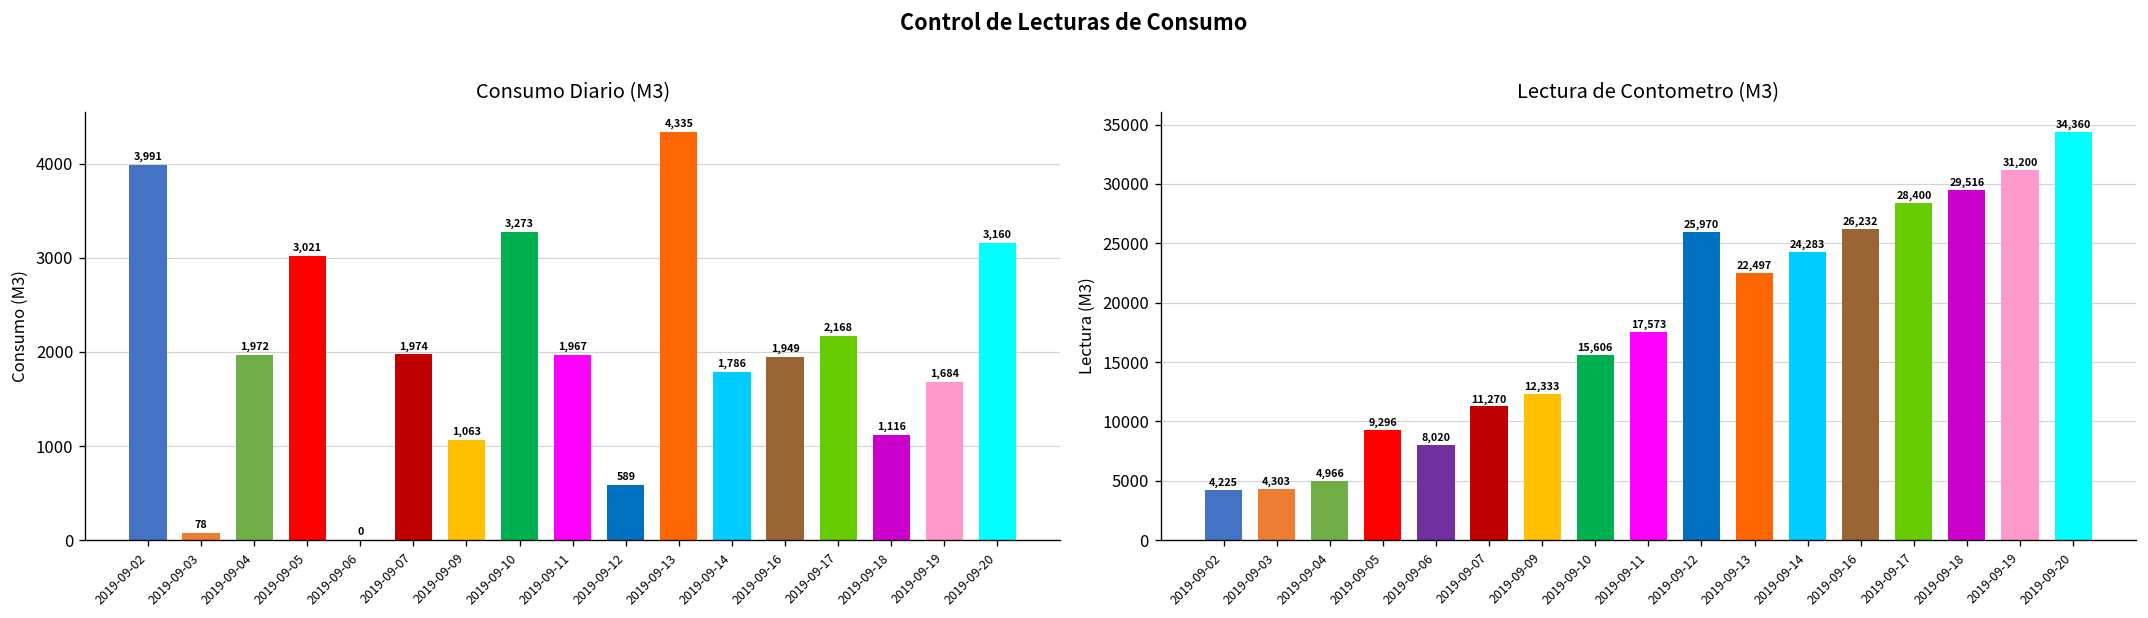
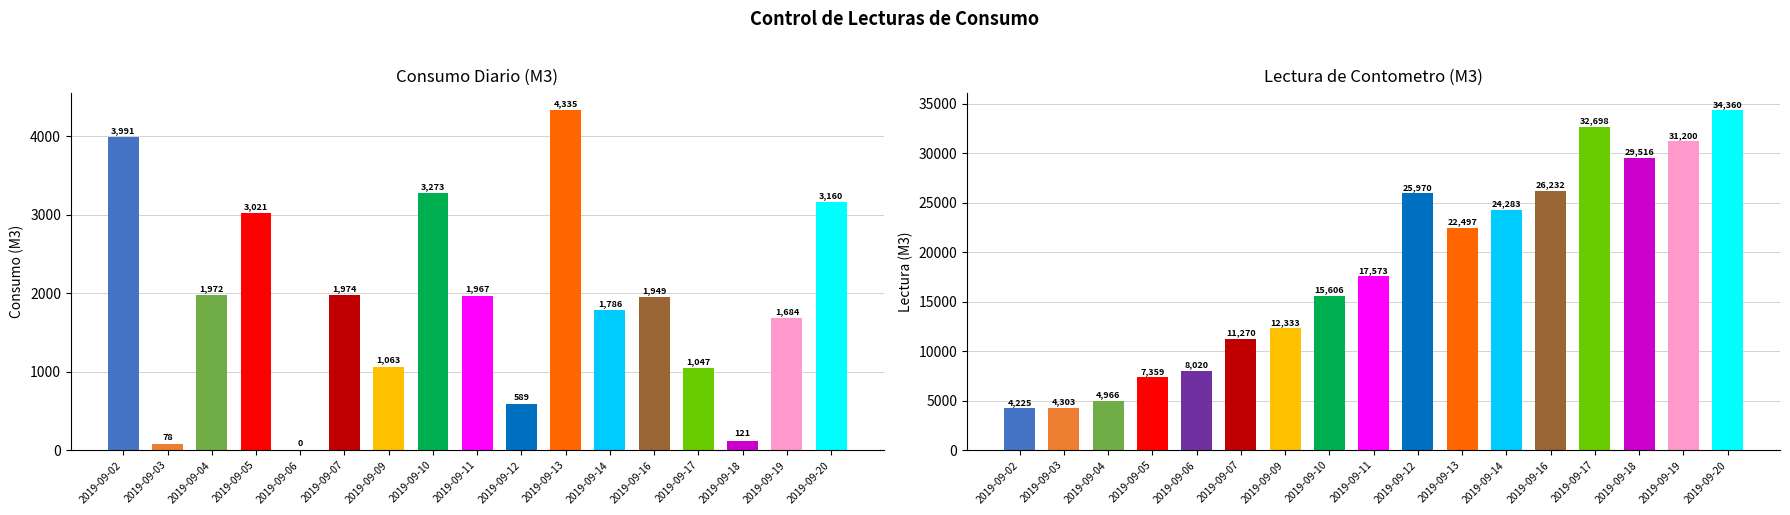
  {
    "Consumo Diario (M3)": {
      "2019-09-02": "3,991",
      "2019-09-03": "78",
      "2019-09-04": "1,972",
      "2019-09-05": "3,021",
      "2019-09-06": "0",
      "2019-09-07": "1,974",
      "2019-09-09": "1,063",
      "2019-09-10": "3,273",
      "2019-09-11": "1,967",
      "2019-09-12": "589",
      "2019-09-13": "4,335",
      "2019-09-14": "1,786",
      "2019-09-16": "1,949",
-     "2019-09-17": "2,168",
-     "2019-09-18": "1,116",
+     "2019-09-17": "1,047",
+     "2019-09-18": "121",
      "2019-09-19": "1,684",
      "2019-09-20": "3,160"
    },
    "Lectura de Contometro (M3)": {
      "2019-09-02": "4,225",
      "2019-09-03": "4,303",
      "2019-09-04": "4,966",
-     "2019-09-05": "9,296",
+     "2019-09-05": "7,359",
      "2019-09-06": "8,020",
      "2019-09-07": "11,270",
      "2019-09-09": "12,333",
      "2019-09-10": "15,606",
      "2019-09-11": "17,573",
      "2019-09-12": "25,970",
      "2019-09-13": "22,497",
      "2019-09-14": "24,283",
      "2019-09-16": "26,232",
-     "2019-09-17": "28,400",
+     "2019-09-17": "32,698",
      "2019-09-18": "29,516",
      "2019-09-19": "31,200",
      "2019-09-20": "34,360"
    }
  }
